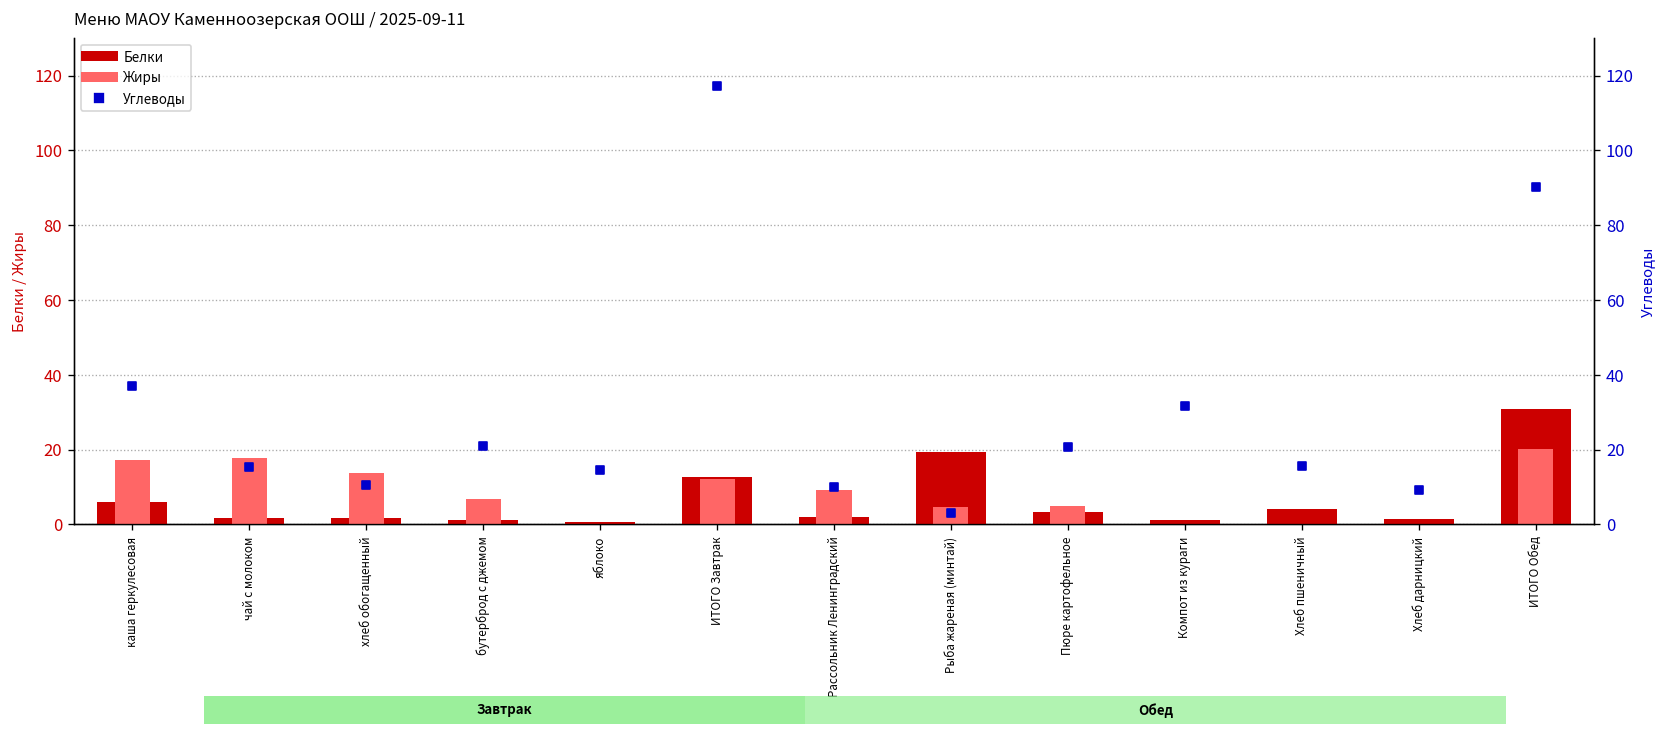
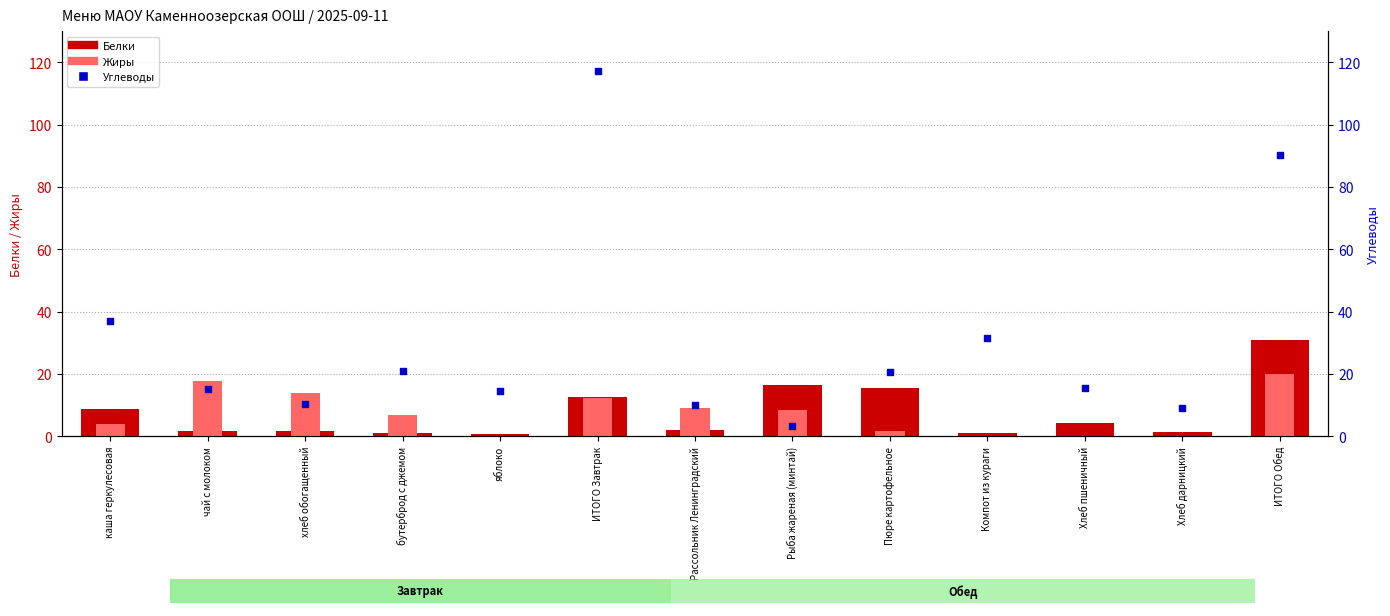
  {
    "Меню МАОУ Каменноозерская ООШ / 2025-09-11": {
      "Белки": {
-       "каша геркулесовая": 6,
+       "каша геркулесовая": 9,
        "ИТОГО Завтрак": 13,
-       "Рыба жареная (минтай)": 19,
-       "Пюре картофельное": 3,
+       "Рыба жареная (минтай)": 17,
+       "Пюре картофельное": 16,
        "Компот из кураги": 1,
        "Хлеб пшеничный": 4,
        "Хлеб дарницкий": 1,
        "ИТОГО Обед": 31
      },
      "Жиры": {
-       "каша геркулесовая": 17,
+       "каша геркулесовая": 4,
        "чай с молоком": 18,
        "хлеб обогащенный": 14,
        "бутерброд с джемом": 7,
        "яблоко": 0,
        "ИТОГО Завтрак": 12,
        "Рассольник Ленинградский": 9,
-       "Рыба жареная (минтай)": 5,
-       "Пюре картофельное": 5,
+       "Рыба жареная (минтай)": 8,
+       "Пюре картофельное": 2,
        "Компот из кураги": 0
      }
    }
  }
